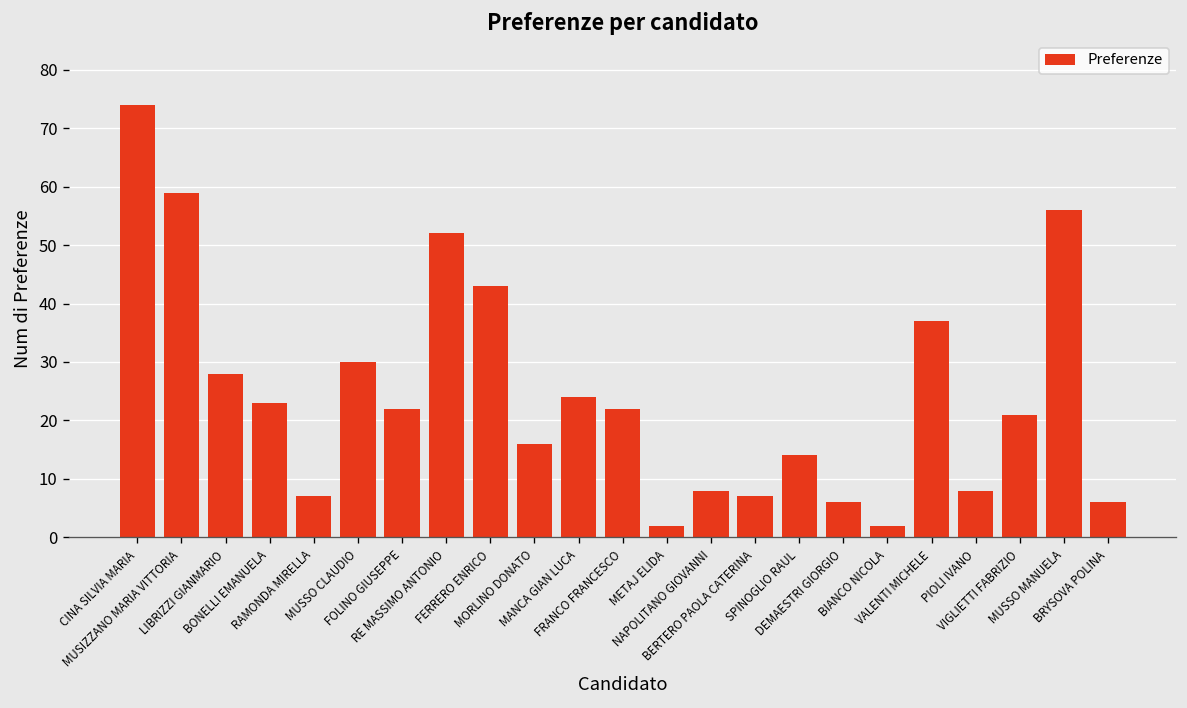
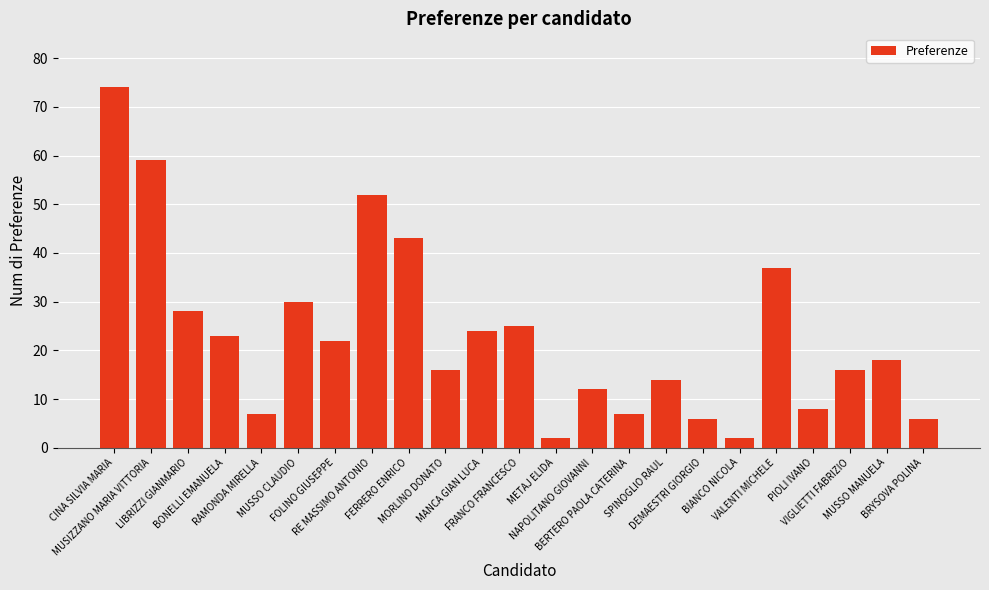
  {
    "CINA SILVIA MARIA": 74,
    "MUSIZZANO MARIA VITTORIA": 59,
    "LIBRIZZI GIANMARIO": 28,
    "BONELLI EMANUELA": 23,
    "RAMONDA MIRELLA": 7,
    "MUSSO CLAUDIO": 30,
    "FOLINO GIUSEPPE": 22,
    "RE MASSIMO ANTONIO": 52,
    "FERRERO ENRICO": 43,
    "MORLINO DONATO": 16,
    "MANCA GIAN LUCA": 24,
-   "FRANCO FRANCESCO": 22,
+   "FRANCO FRANCESCO": 25,
    "METAJ ELIDA": 2,
-   "NAPOLITANO GIOVANNI": 8,
+   "NAPOLITANO GIOVANNI": 12,
    "BERTERO PAOLA CATERINA": 7,
    "SPINOGLIO RAUL": 14,
    "DEMAESTRI GIORGIO": 6,
    "BIANCO NICOLA": 2,
    "VALENTI MICHELE": 37,
    "PIOLI IVANO": 8,
-   "VIGLIETTI FABRIZIO": 21,
-   "MUSSO MANUELA": 56,
+   "VIGLIETTI FABRIZIO": 16,
+   "MUSSO MANUELA": 18,
    "BRYSOVA POLINA": 6
  }
